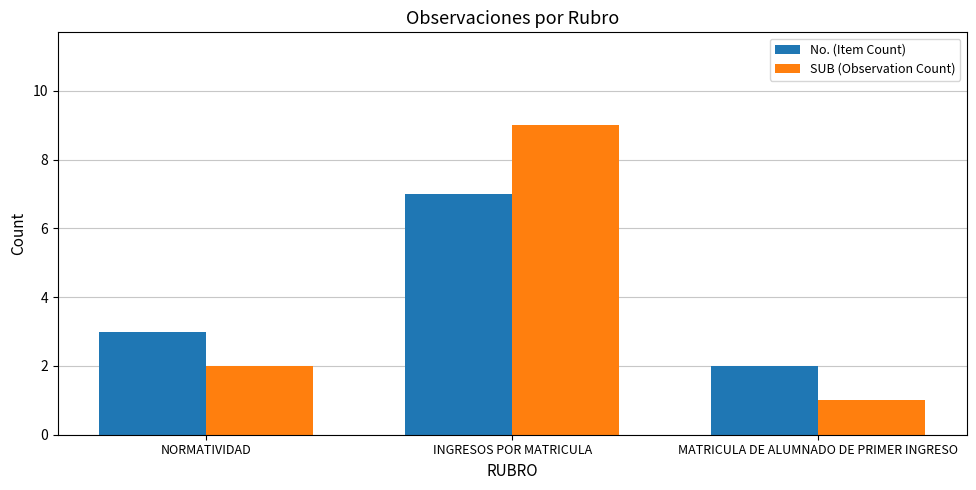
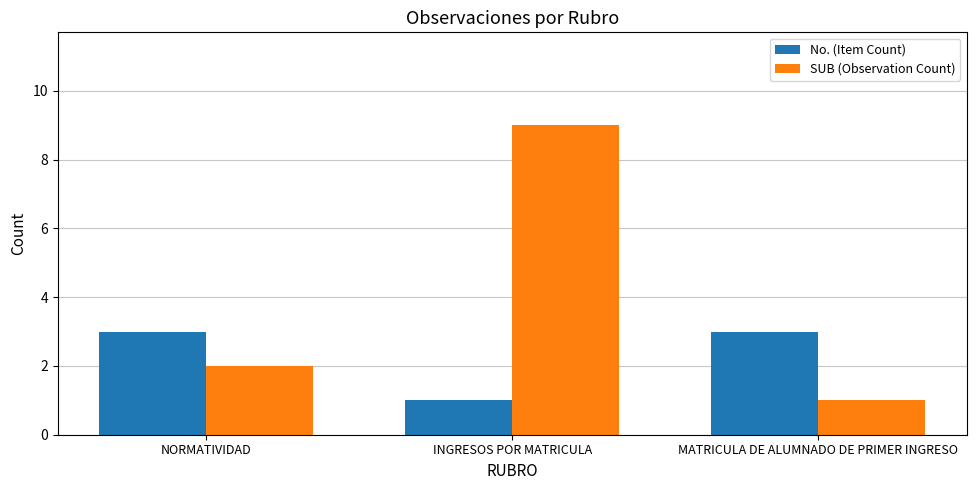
  {
    "No. (Item Count)": {
      "NORMATIVIDAD": 3,
-     "INGRESOS POR MATRICULA": 7,
-     "MATRICULA DE ALUMNADO DE PRIMER INGRESO": 2
+     "INGRESOS POR MATRICULA": 1,
+     "MATRICULA DE ALUMNADO DE PRIMER INGRESO": 3
    },
    "SUB (Observation Count)": {
      "NORMATIVIDAD": 2,
      "INGRESOS POR MATRICULA": 9,
      "MATRICULA DE ALUMNADO DE PRIMER INGRESO": 1
    }
  }
